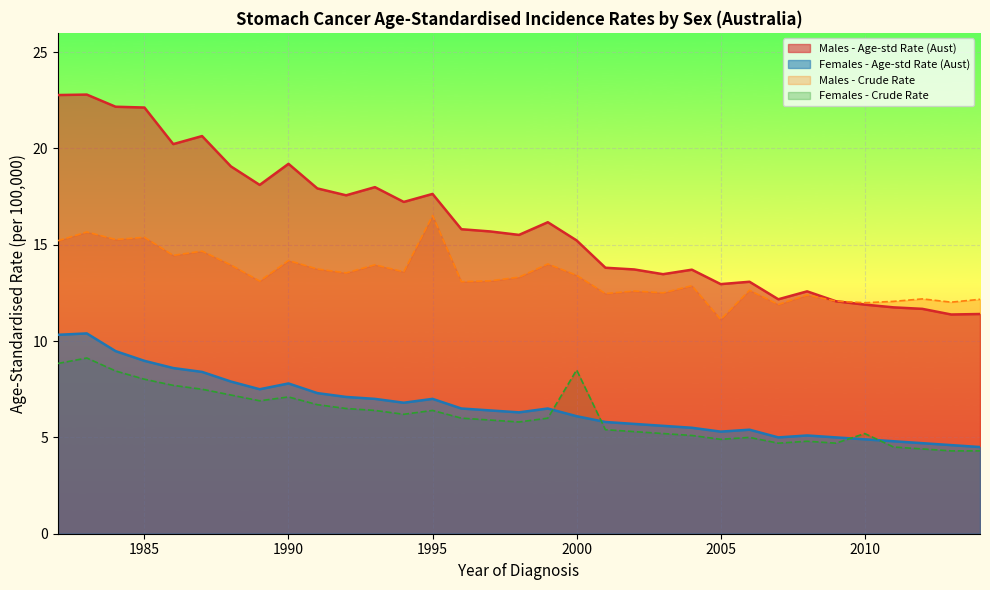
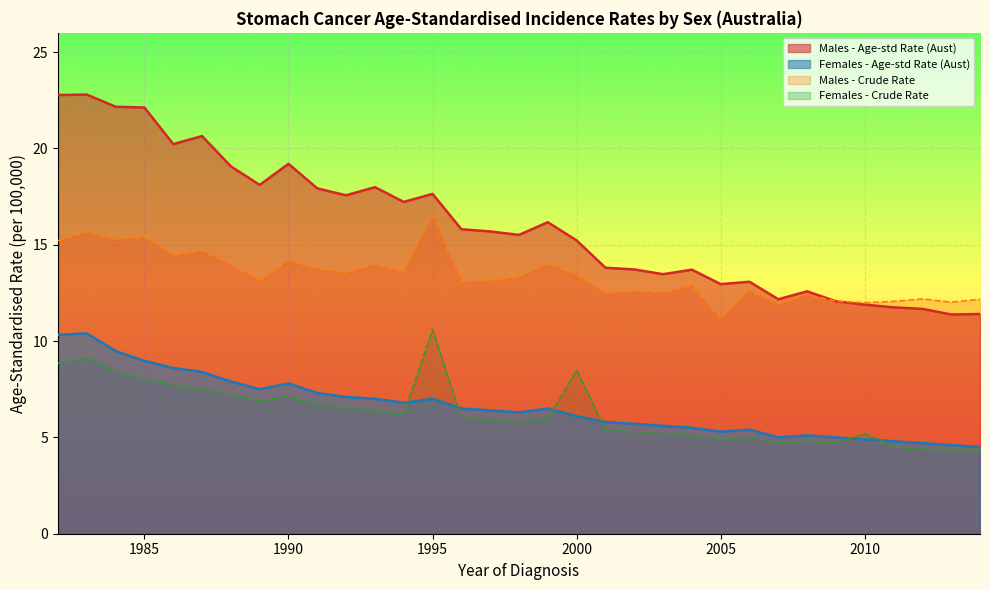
  {
    "Males - Age-std Rate (Aust)": {
      "1985": 22.1,
      "1990": 19.2,
      "1995": 17.6,
      "2000": 15.2,
      "2005": 13.0
    },
    "Females - Age-std Rate (Aust)": {
      "1985": 9.0,
      "1990": 7.8,
      "1995": 7.0,
      "2000": 6.1,
      "2005": 5.3,
      "2010": 4.9
    },
    "Males - Crude Rate": {
      "1985": 15.4,
      "1990": 14.2,
      "1995": 16.5,
      "2000": 13.4,
      "2005": 11.1
    },
    "Females - Crude Rate": {
      "1985": 8.0,
      "1990": 7.1,
-     "1995": 6.4,
+     "1995": 10.6,
      "2000": 8.5,
      "2005": 4.9,
      "2010": 5.2
    }
  }
